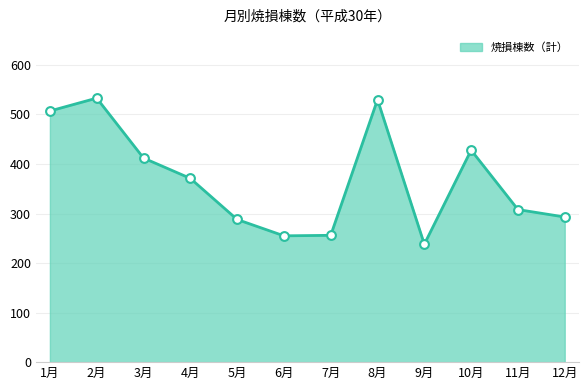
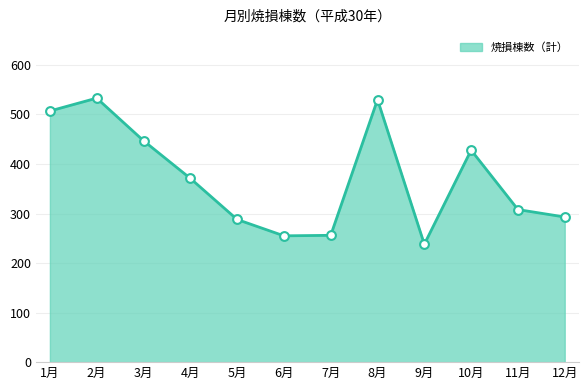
  {
    "1月": 510,
    "2月": 530,
-   "3月": 410,
+   "3月": 450,
    "4月": 370,
    "5月": 290,
    "6月": 260,
    "7月": 260,
    "8月": 530,
    "9月": 240,
    "10月": 430,
    "11月": 310,
    "12月": 290
  }
